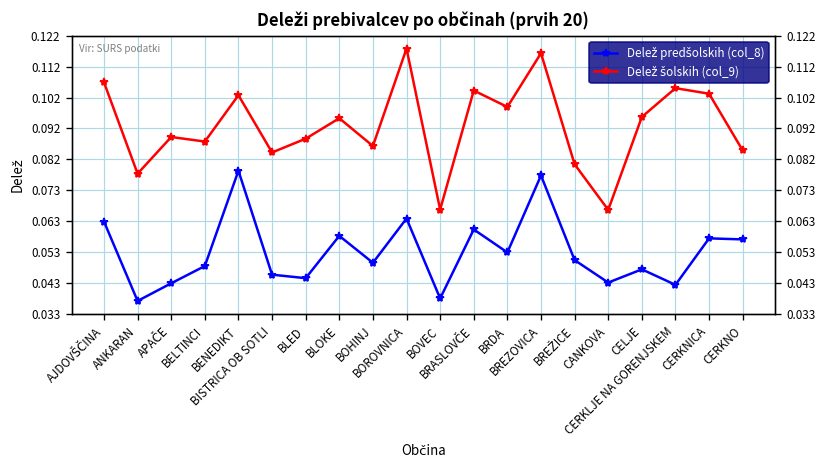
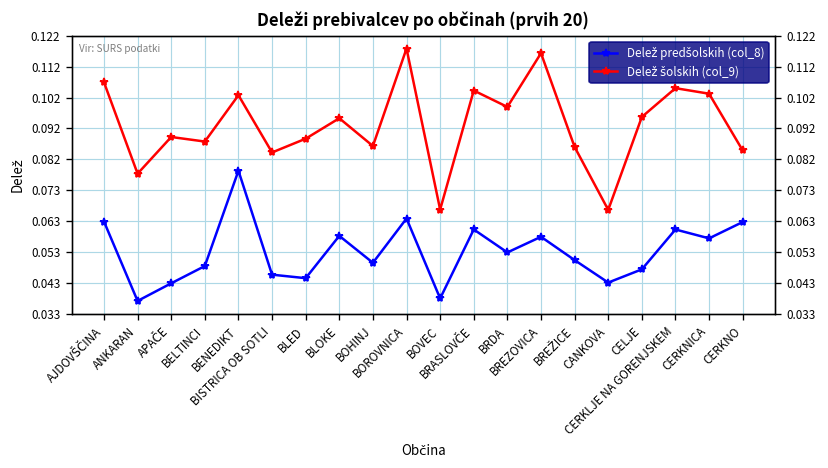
  {
    "Delež predšolskih (col_8)": {
      "AJDOVŠČINA": 0.063,
      "ANKARAN": 0.037,
      "APAČE": 0.043,
      "BELTINCI": 0.048,
      "BENEDIKT": 0.079,
      "BISTRICA OB SOTLI": 0.046,
      "BLED": 0.044,
      "BLOKE": 0.058,
      "BOHINJ": 0.049,
      "BOROVNICA": 0.064,
      "BOVEC": 0.038,
      "BRASLOVČE": 0.060,
      "BRDA": 0.053,
-     "BREZOVICA": 0.077,
+     "BREZOVICA": 0.058,
      "BREŽICE": 0.050,
      "CANKOVA": 0.043,
      "CELJE": 0.047,
-     "CERKLJE NA GORENJSKEM": 0.042,
+     "CERKLJE NA GORENJSKEM": 0.060,
      "CERKNICA": 0.057,
-     "CERKNO": 0.057
+     "CERKNO": 0.062
    },
    "Delež šolskih (col_9)": {
      "AJDOVŠČINA": 0.107,
      "ANKARAN": 0.078,
      "APAČE": 0.090,
      "BELTINCI": 0.088,
      "BENEDIKT": 0.103,
      "BISTRICA OB SOTLI": 0.085,
      "BLED": 0.089,
      "BLOKE": 0.096,
      "BOHINJ": 0.087,
      "BOROVNICA": 0.118,
      "BOVEC": 0.066,
      "BRASLOVČE": 0.104,
      "BRDA": 0.099,
      "BREZOVICA": 0.116,
-     "BREŽICE": 0.081,
+     "BREŽICE": 0.086,
      "CANKOVA": 0.066,
      "CELJE": 0.096,
      "CERKLJE NA GORENJSKEM": 0.105,
      "CERKNICA": 0.103,
      "CERKNO": 0.085
    }
  }
